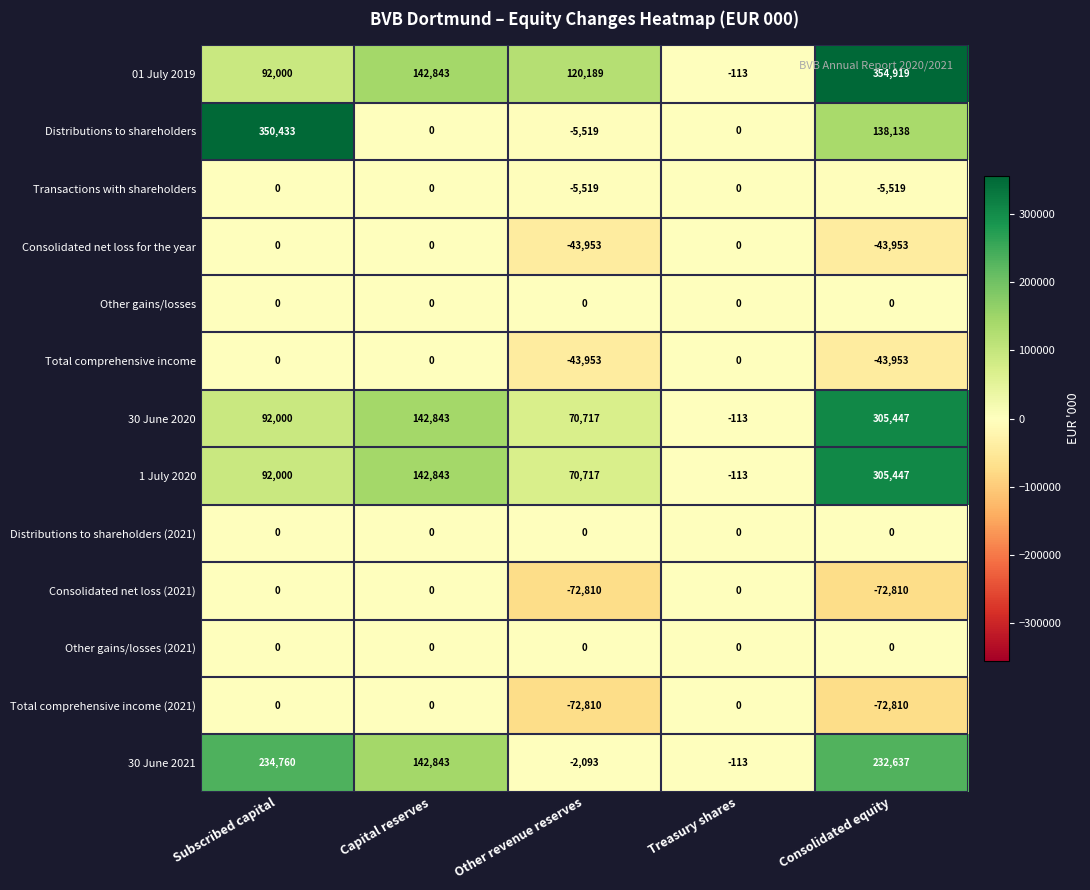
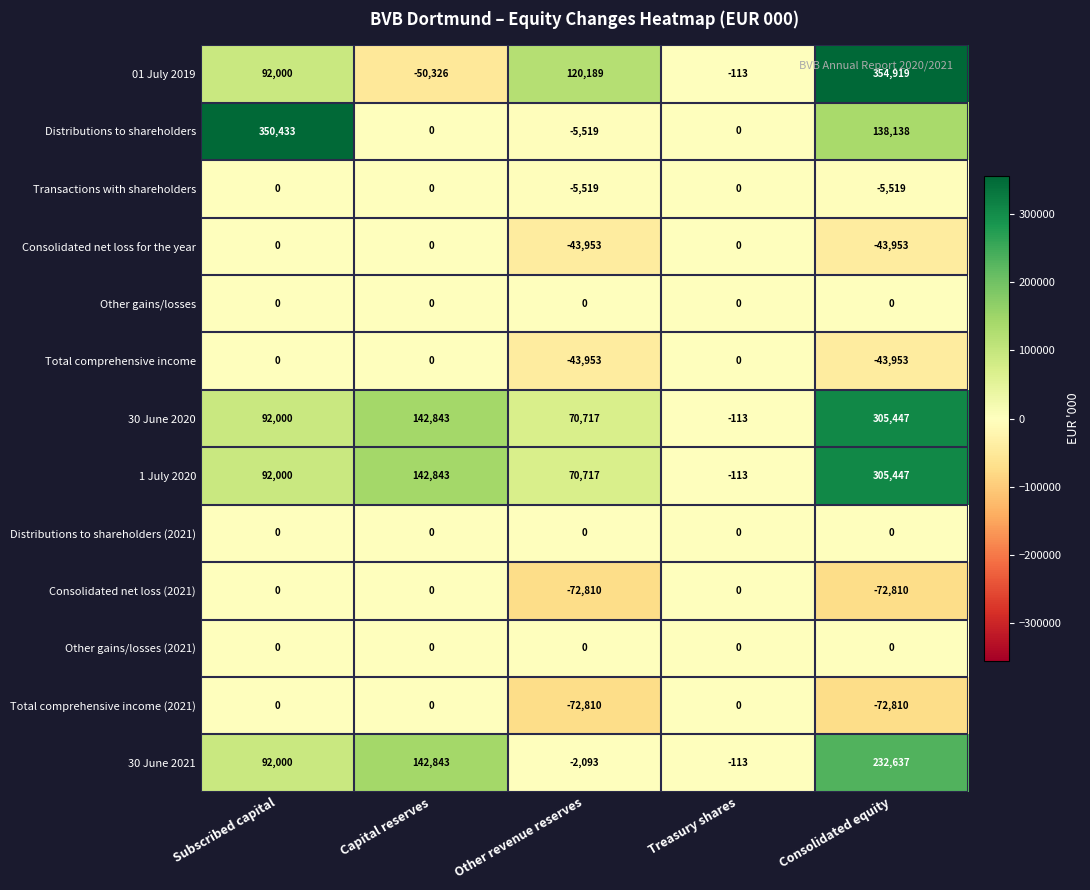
  {
    "01 July 2019": {
      "Subscribed capital": "92,000",
-     "Capital reserves": "142,843",
+     "Capital reserves": "-50,326",
      "Other revenue reserves": "120,189",
      "Treasury shares": "-113"
    },
    "Distributions to shareholders": {
      "Subscribed capital": "350,433",
      "Capital reserves": "0",
      "Other revenue reserves": "-5,519",
      "Treasury shares": "0",
      "Consolidated equity": "138,138"
    },
    "Transactions with shareholders": {
      "Subscribed capital": "0",
      "Capital reserves": "0",
      "Other revenue reserves": "-5,519",
      "Treasury shares": "0",
      "Consolidated equity": "-5,519"
    },
    "Consolidated net loss for the year": {
      "Subscribed capital": "0",
      "Capital reserves": "0",
      "Other revenue reserves": "-43,953",
      "Treasury shares": "0",
      "Consolidated equity": "-43,953"
    },
    "Other gains/losses": {
      "Subscribed capital": "0",
      "Capital reserves": "0",
      "Other revenue reserves": "0",
      "Treasury shares": "0",
      "Consolidated equity": "0"
    },
    "Total comprehensive income": {
      "Subscribed capital": "0",
      "Capital reserves": "0",
      "Other revenue reserves": "-43,953",
      "Treasury shares": "0",
      "Consolidated equity": "-43,953"
    },
    "30 June 2020": {
      "Subscribed capital": "92,000",
      "Capital reserves": "142,843",
      "Other revenue reserves": "70,717",
      "Treasury shares": "-113",
      "Consolidated equity": "305,447"
    },
    "1 July 2020": {
      "Subscribed capital": "92,000",
      "Capital reserves": "142,843",
      "Other revenue reserves": "70,717",
      "Treasury shares": "-113",
      "Consolidated equity": "305,447"
    },
    "Distributions to shareholders (2021)": {
      "Subscribed capital": "0",
      "Capital reserves": "0",
      "Other revenue reserves": "0",
      "Treasury shares": "0",
      "Consolidated equity": "0"
    },
    "Consolidated net loss (2021)": {
      "Subscribed capital": "0",
      "Capital reserves": "0",
      "Other revenue reserves": "-72,810",
      "Treasury shares": "0",
      "Consolidated equity": "-72,810"
    },
    "Other gains/losses (2021)": {
      "Subscribed capital": "0",
      "Capital reserves": "0",
      "Other revenue reserves": "0",
      "Treasury shares": "0",
      "Consolidated equity": "0"
    },
    "Total comprehensive income (2021)": {
      "Subscribed capital": "0",
      "Capital reserves": "0",
      "Other revenue reserves": "-72,810",
      "Treasury shares": "0",
      "Consolidated equity": "-72,810"
    },
    "30 June 2021": {
-     "Subscribed capital": "234,760",
+     "Subscribed capital": "92,000",
      "Capital reserves": "142,843",
      "Other revenue reserves": "-2,093",
      "Treasury shares": "-113",
      "Consolidated equity": "232,637"
    }
  }
